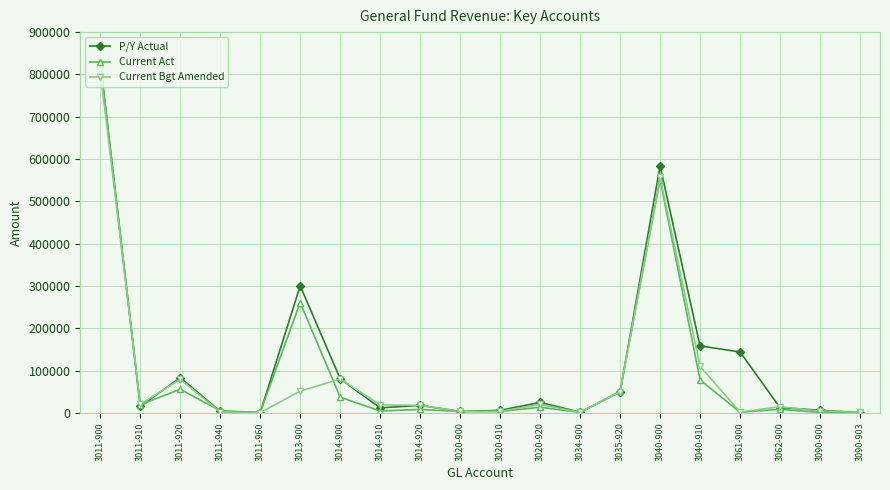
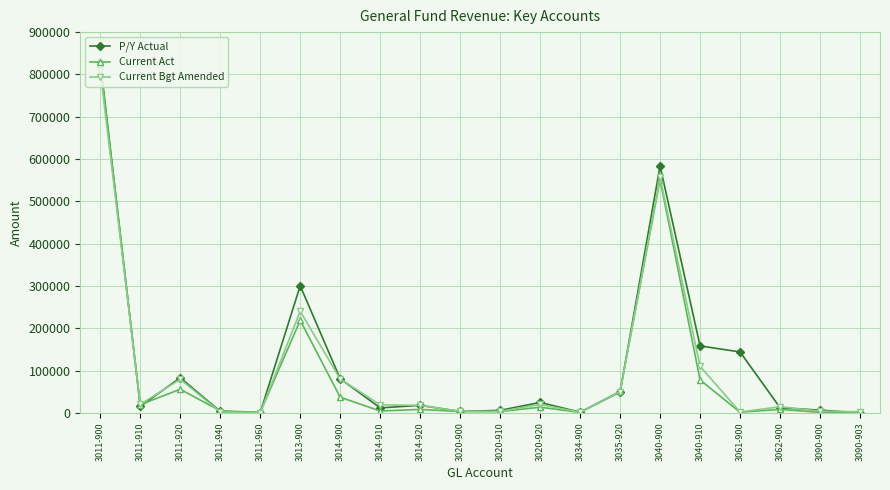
  {
    "P/Y Actual": {
      "3013-900": 300000,
      "3014-910": 10000,
      "3040-900": 580000,
      "3040-910": 160000,
      "3061-900": 140000
    },
    "Current Act": {
      "3011-920": 60000,
-     "3013-900": 260000,
+     "3013-900": 220000,
      "3014-900": 40000,
      "3014-910": 0,
      "3014-920": 10000,
      "3020-920": 10000,
      "3040-910": 80000
    },
    "Current Bgt Amended": {
-     "3013-900": 50000,
+     "3013-900": 240000,
      "3014-910": 20000,
      "3040-910": 110000
    }
  }
